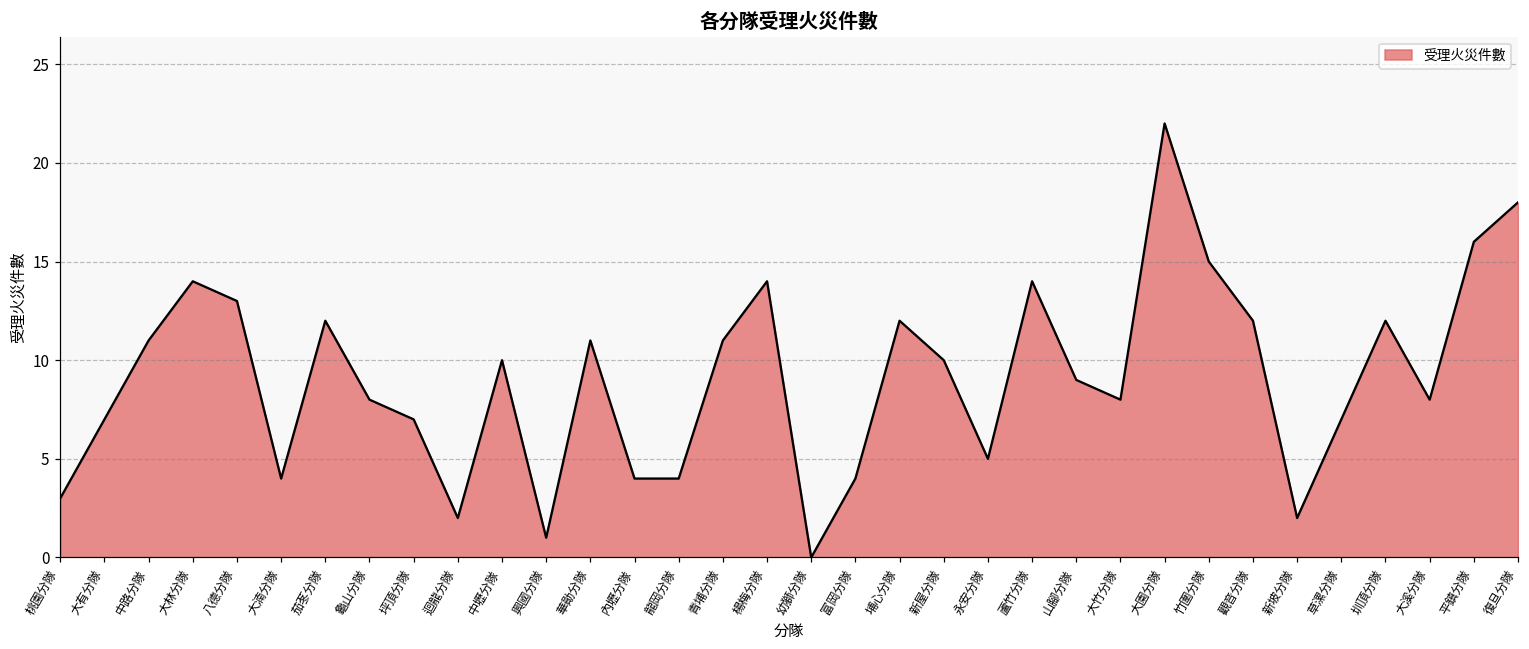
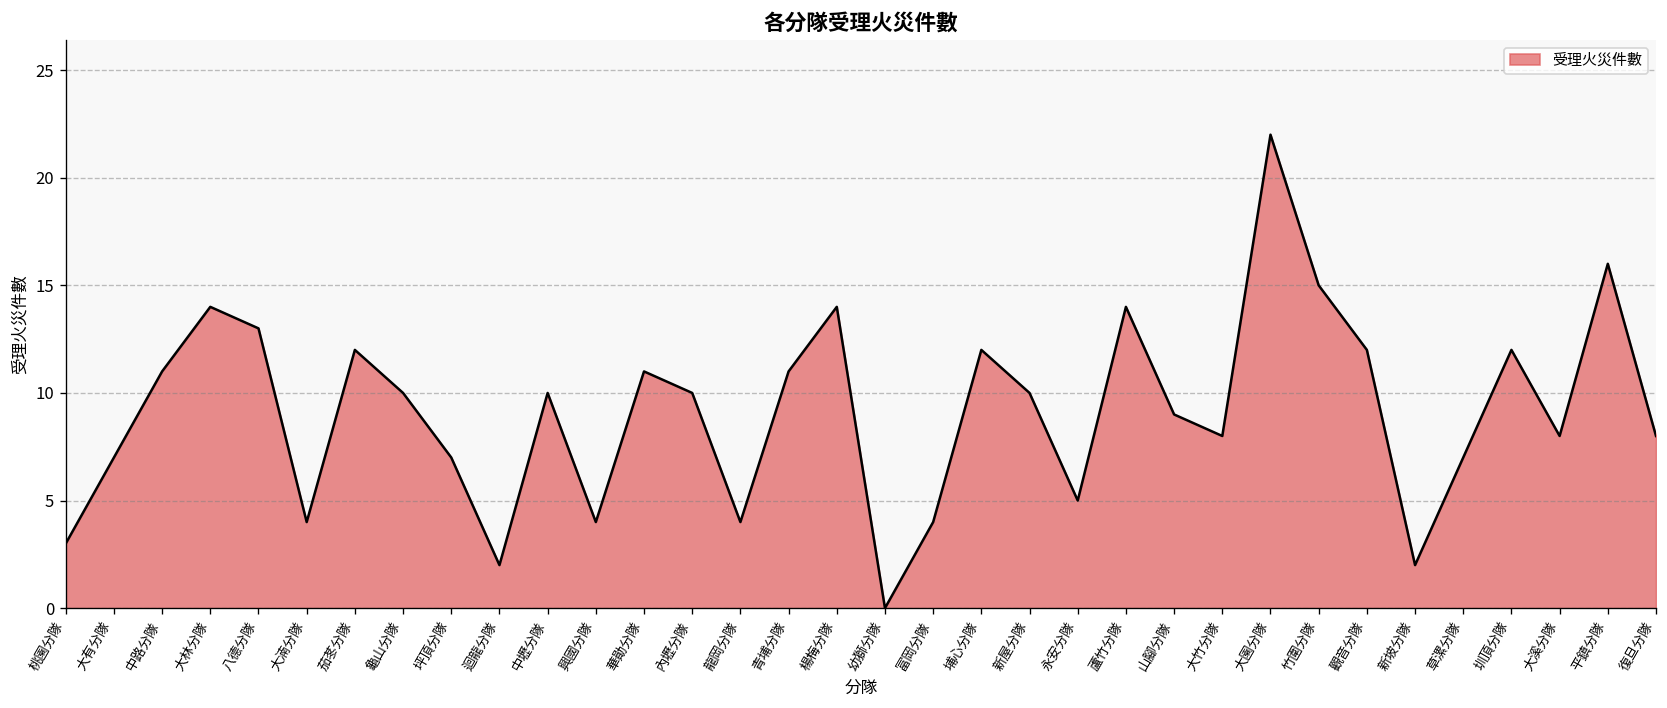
  {
    "桃園分隊": 3,
    "大有分隊": 7,
    "中路分隊": 11,
    "大林分隊": 14,
    "八德分隊": 13,
    "大湳分隊": 4,
    "茄苳分隊": 12,
-   "龜山分隊": 8,
+   "龜山分隊": 10,
    "坪頂分隊": 7,
    "迴龍分隊": 2,
    "中壢分隊": 10,
-   "興國分隊": 1,
+   "興國分隊": 4,
    "華勛分隊": 11,
-   "內壢分隊": 4,
+   "內壢分隊": 10,
    "龍岡分隊": 4,
    "青埔分隊": 11,
    "楊梅分隊": 14,
    "幼獅分隊": 0,
    "富岡分隊": 4,
    "埔心分隊": 12,
    "新屋分隊": 10,
    "永安分隊": 5,
    "蘆竹分隊": 14,
    "山腳分隊": 9,
    "大竹分隊": 8,
    "大園分隊": 22,
    "竹圍分隊": 15,
    "觀音分隊": 12,
    "新坡分隊": 2,
    "草漯分隊": 7,
    "圳頂分隊": 12,
    "大溪分隊": 8,
    "平鎮分隊": 16,
-   "復旦分隊": 18
+   "復旦分隊": 8
  }
